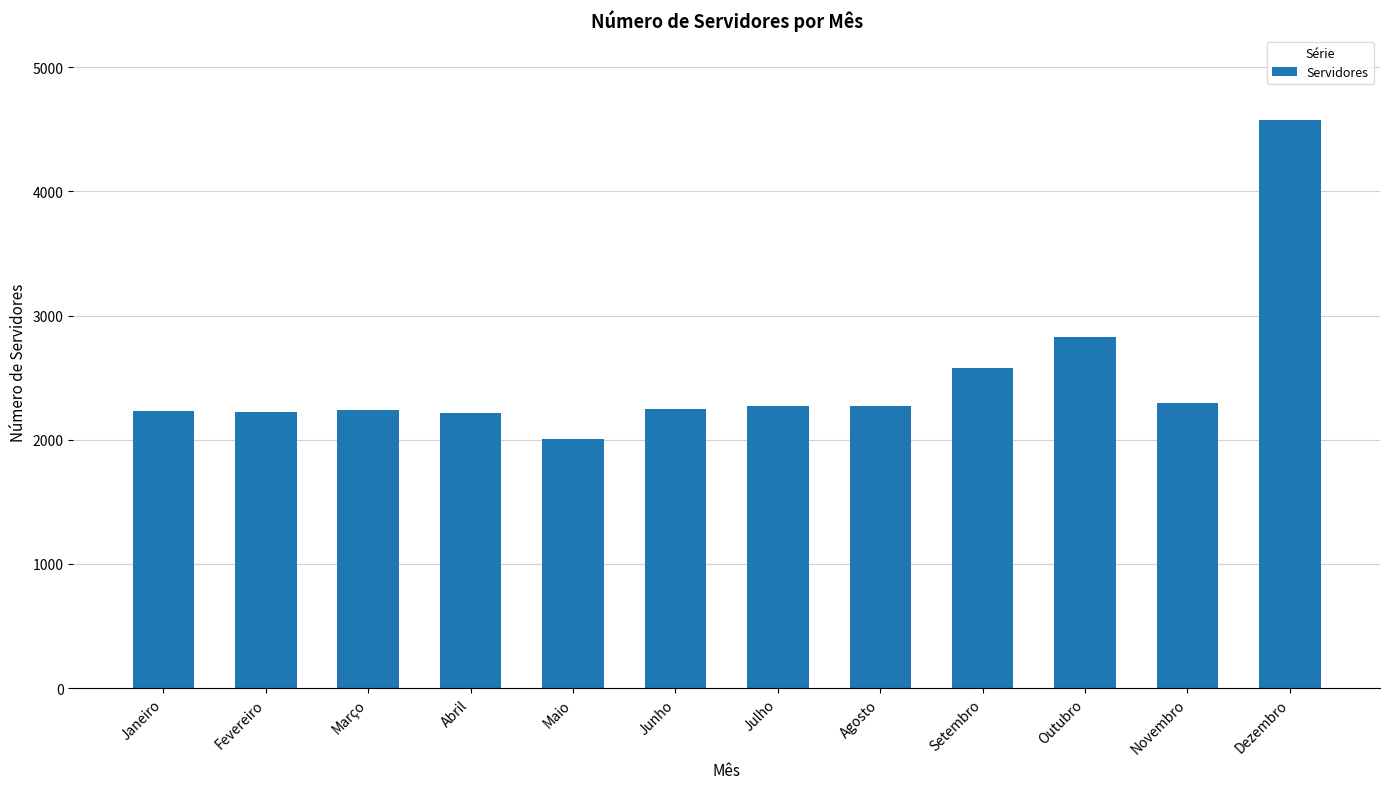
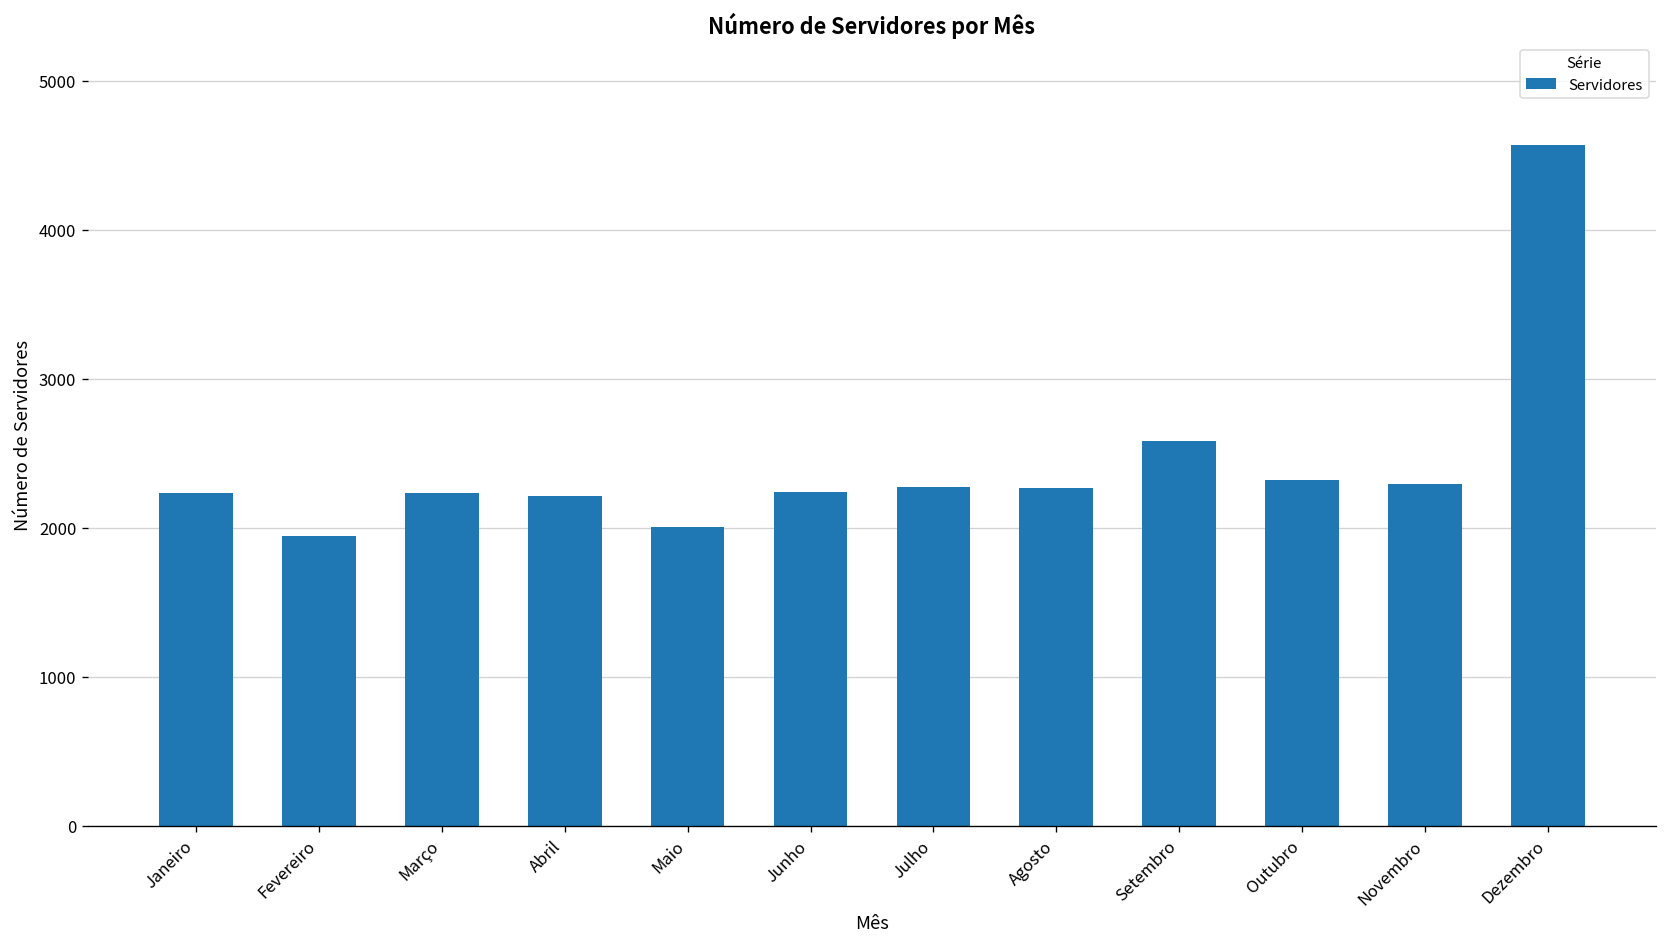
  {
    "Janeiro": 2230,
-   "Fevereiro": 2220,
+   "Fevereiro": 1950,
    "Março": 2240,
    "Abril": 2210,
    "Maio": 2010,
    "Junho": 2240,
    "Julho": 2280,
    "Agosto": 2270,
    "Setembro": 2580,
-   "Outubro": 2830,
+   "Outubro": 2320,
    "Novembro": 2300,
    "Dezembro": 4570
  }
